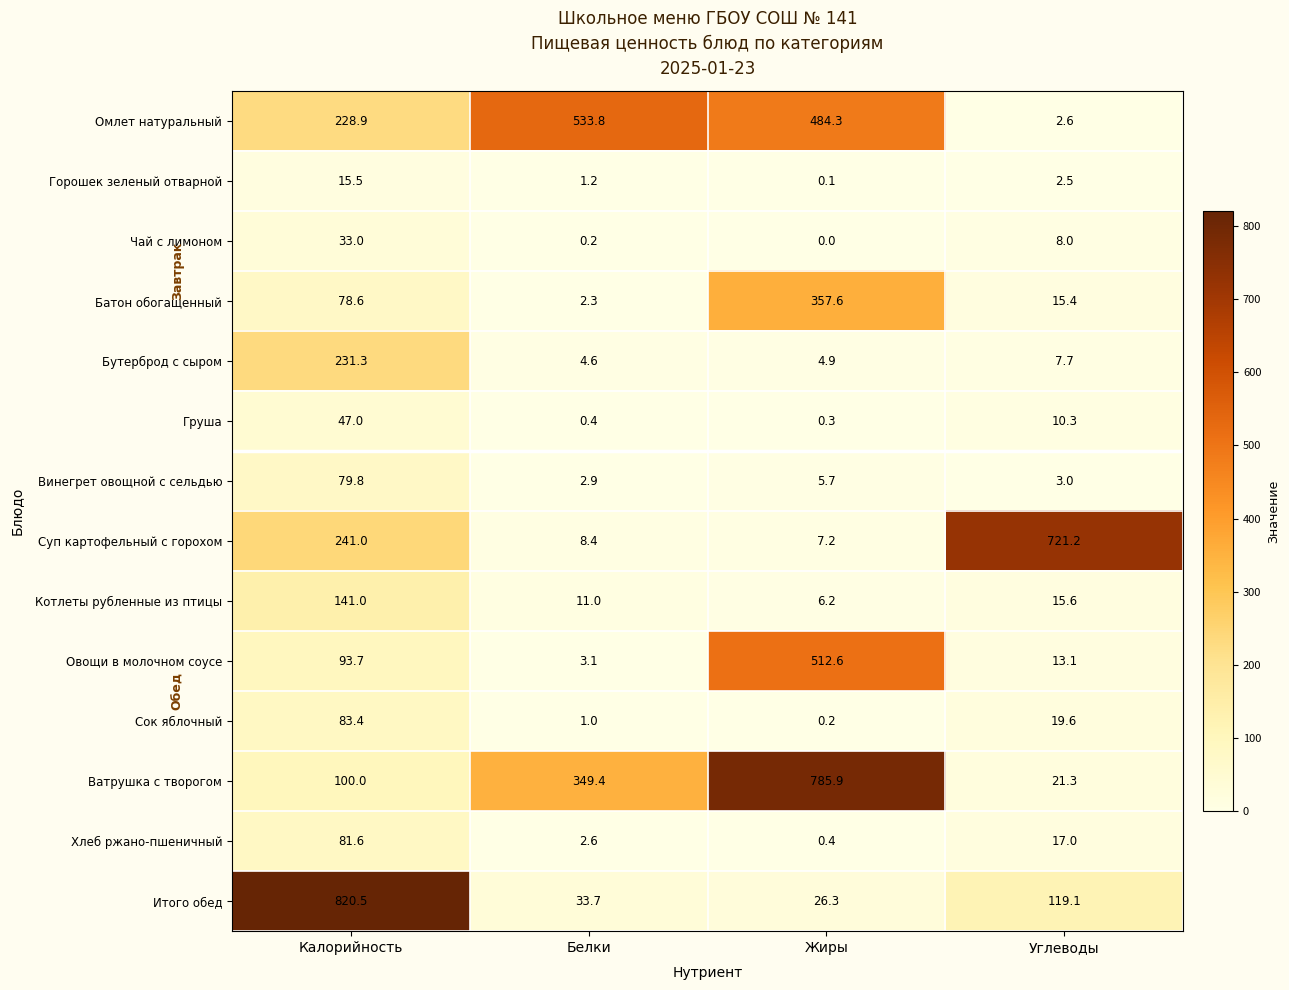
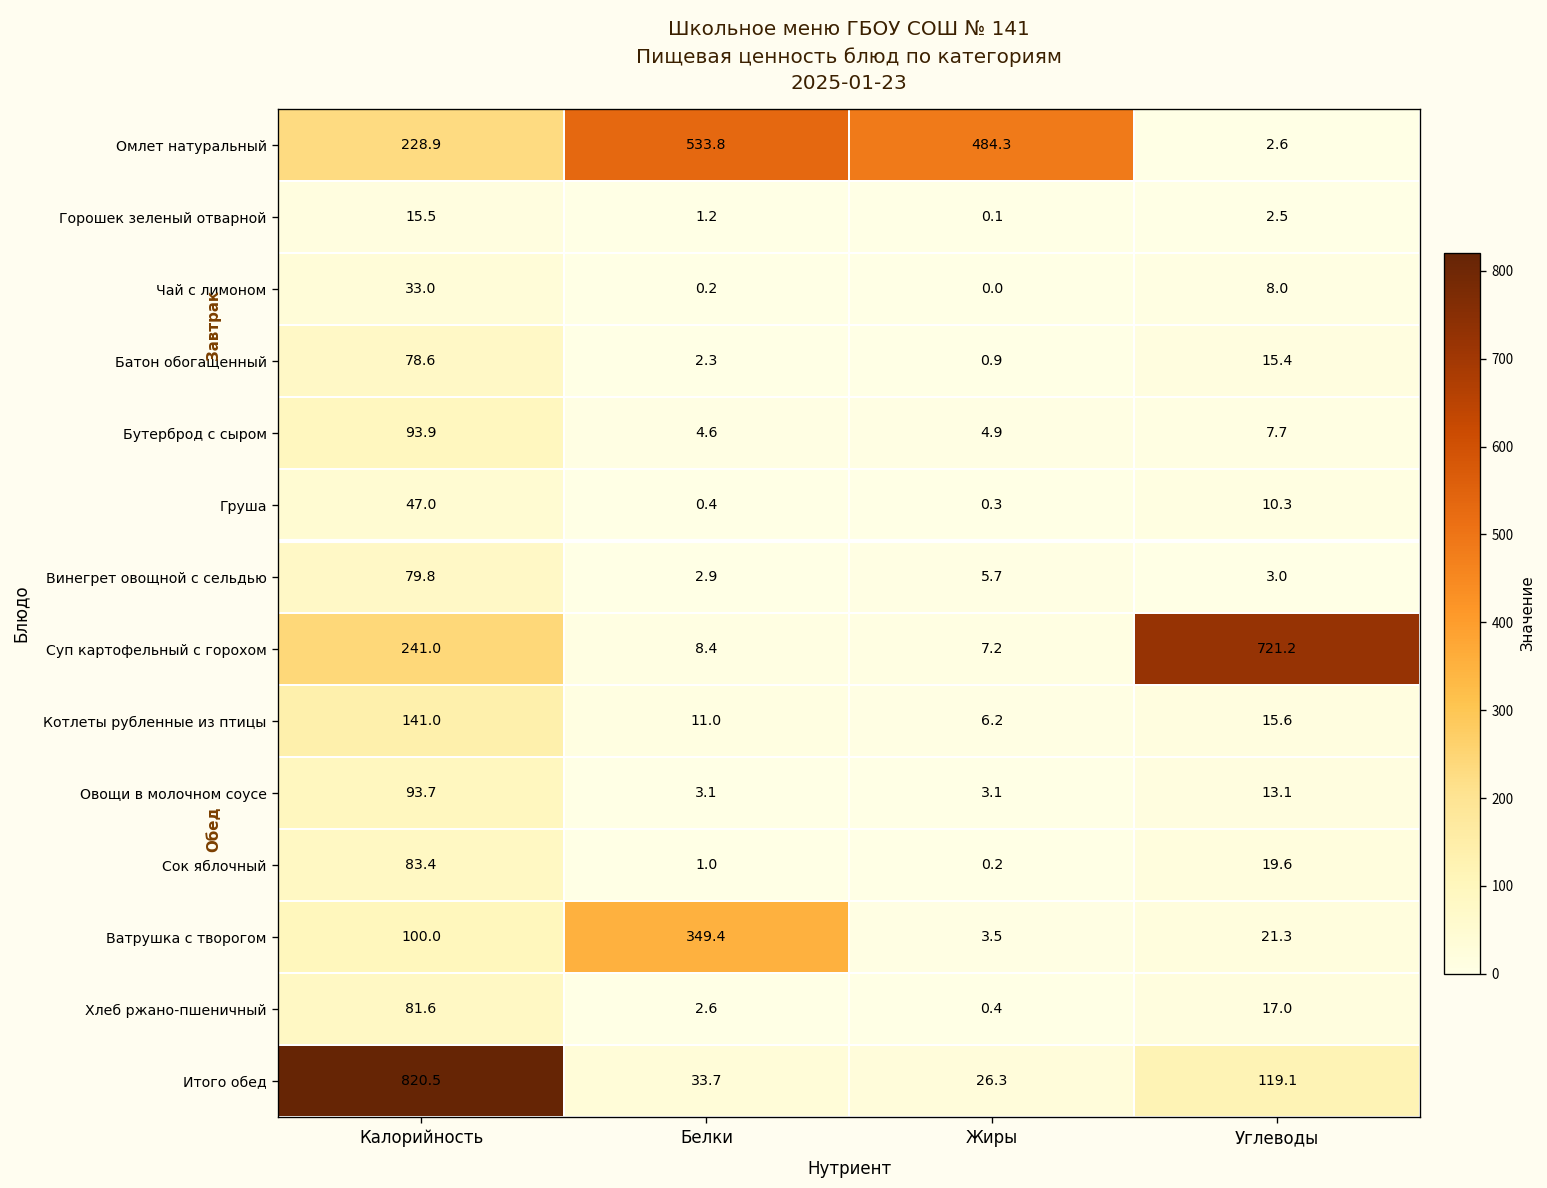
  {
    "Омлет натуральный": {
      "Калорийность": 228.9,
      "Белки": 533.8,
      "Жиры": 484.3,
      "Углеводы": 2.6
    },
    "Горошек зеленый отварной": {
      "Калорийность": 15.5,
      "Белки": 1.2,
      "Жиры": 0.1,
      "Углеводы": 2.5
    },
    "Чай с лимоном": {
      "Калорийность": 33.0,
      "Белки": 0.2,
      "Жиры": 0.0,
      "Углеводы": 8.0
    },
    "Батон обогащенный": {
      "Калорийность": 78.6,
      "Белки": 2.3,
-     "Жиры": 357.6,
+     "Жиры": 0.9,
      "Углеводы": 15.4
    },
    "Бутерброд с сыром": {
-     "Калорийность": 231.3,
+     "Калорийность": 93.9,
      "Белки": 4.6,
      "Жиры": 4.9,
      "Углеводы": 7.7
    },
    "Груша": {
      "Калорийность": 47.0,
      "Белки": 0.4,
      "Жиры": 0.3,
      "Углеводы": 10.3
    },
    "Винегрет овощной с сельдью": {
      "Калорийность": 79.8,
      "Белки": 2.9,
      "Жиры": 5.7,
      "Углеводы": 3.0
    },
    "Суп картофельный с горохом": {
      "Калорийность": 241.0,
      "Белки": 8.4,
      "Жиры": 7.2,
      "Углеводы": 721.2
    },
    "Котлеты рубленные из птицы": {
      "Калорийность": 141.0,
      "Белки": 11.0,
      "Жиры": 6.2,
      "Углеводы": 15.6
    },
    "Овощи в молочном соусе": {
      "Калорийность": 93.7,
      "Белки": 3.1,
-     "Жиры": 512.6,
+     "Жиры": 3.1,
      "Углеводы": 13.1
    },
    "Сок яблочный": {
      "Калорийность": 83.4,
      "Белки": 1.0,
      "Жиры": 0.2,
      "Углеводы": 19.6
    },
    "Ватрушка с творогом": {
      "Калорийность": 100.0,
      "Белки": 349.4,
-     "Жиры": 785.9,
+     "Жиры": 3.5,
      "Углеводы": 21.3
    },
    "Хлеб ржано-пшеничный": {
      "Калорийность": 81.6,
      "Белки": 2.6,
      "Жиры": 0.4,
      "Углеводы": 17.0
    },
    "Итого обед": {
      "Калорийность": 820.5,
      "Белки": 33.7,
      "Жиры": 26.3,
      "Углеводы": 119.1
    }
  }
